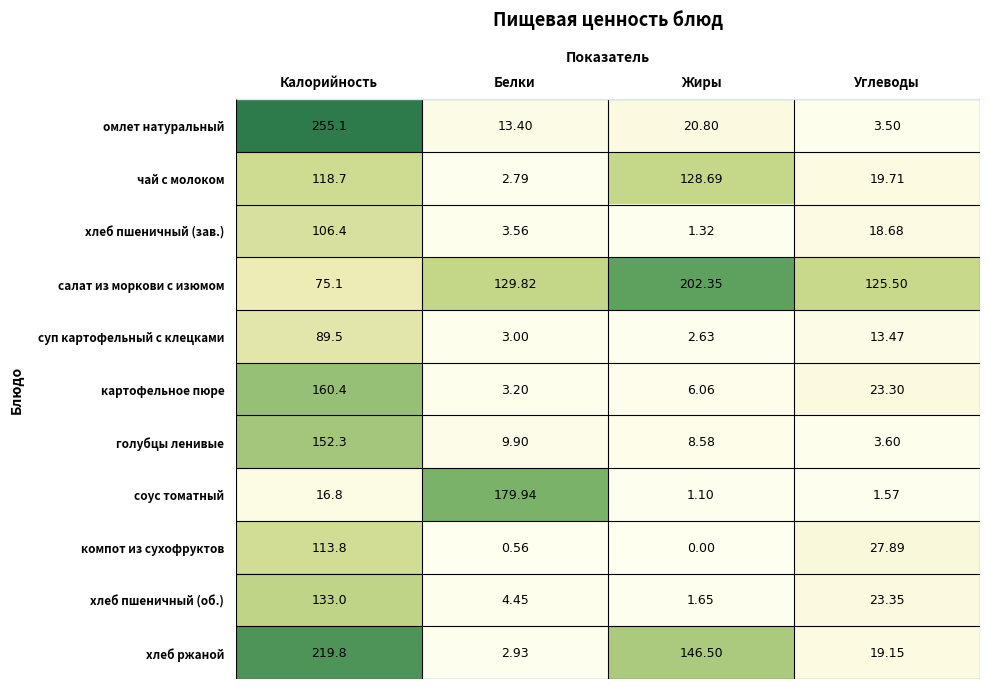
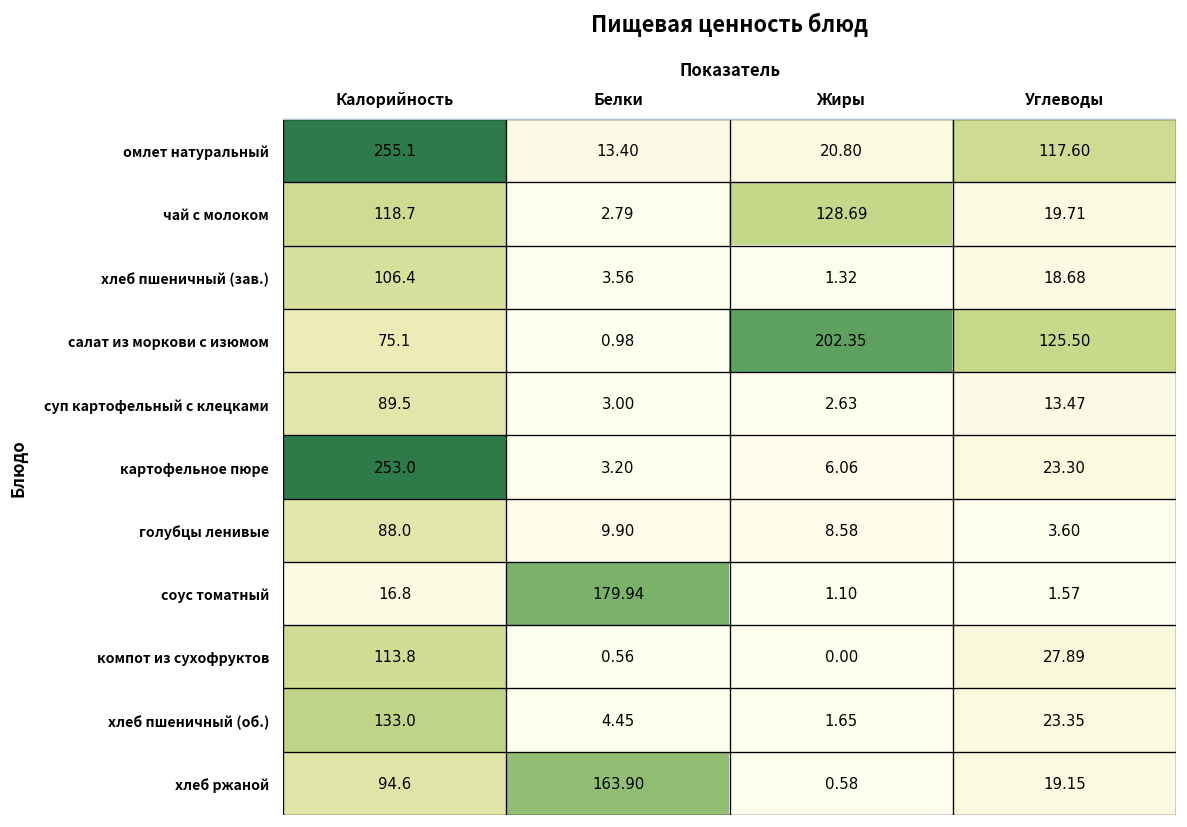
  {
    "омлет натуральный": {
      "Калорийность": 255.1,
      "Белки": 13.40,
      "Жиры": 20.80,
-     "Углеводы": 3.50
+     "Углеводы": 117.60
    },
    "чай с молоком": {
      "Калорийность": 118.7,
      "Белки": 2.79,
      "Жиры": 128.69,
      "Углеводы": 19.71
    },
    "хлеб пшеничный (зав.)": {
      "Калорийность": 106.4,
      "Белки": 3.56,
      "Жиры": 1.32,
      "Углеводы": 18.68
    },
    "салат из моркови с изюмом": {
      "Калорийность": 75.1,
-     "Белки": 129.82,
+     "Белки": 0.98,
      "Жиры": 202.35,
      "Углеводы": 125.50
    },
    "суп картофельный с клецками": {
      "Калорийность": 89.5,
      "Белки": 3.00,
      "Жиры": 2.63,
      "Углеводы": 13.47
    },
    "картофельное пюре": {
-     "Калорийность": 160.4,
+     "Калорийность": 253.0,
      "Белки": 3.20,
      "Жиры": 6.06,
      "Углеводы": 23.30
    },
    "голубцы ленивые": {
-     "Калорийность": 152.3,
+     "Калорийность": 88.0,
      "Белки": 9.90,
      "Жиры": 8.58,
      "Углеводы": 3.60
    },
    "соус томатный": {
      "Калорийность": 16.8,
      "Белки": 179.94,
      "Жиры": 1.10,
      "Углеводы": 1.57
    },
    "компот из сухофруктов": {
      "Калорийность": 113.8,
      "Белки": 0.56,
      "Жиры": 0.00,
      "Углеводы": 27.89
    },
    "хлеб пшеничный (об.)": {
      "Калорийность": 133.0,
      "Белки": 4.45,
      "Жиры": 1.65,
      "Углеводы": 23.35
    },
    "хлеб ржаной": {
-     "Калорийность": 219.8,
-     "Белки": 2.93,
-     "Жиры": 146.50,
+     "Калорийность": 94.6,
+     "Белки": 163.90,
+     "Жиры": 0.58,
      "Углеводы": 19.15
    }
  }
